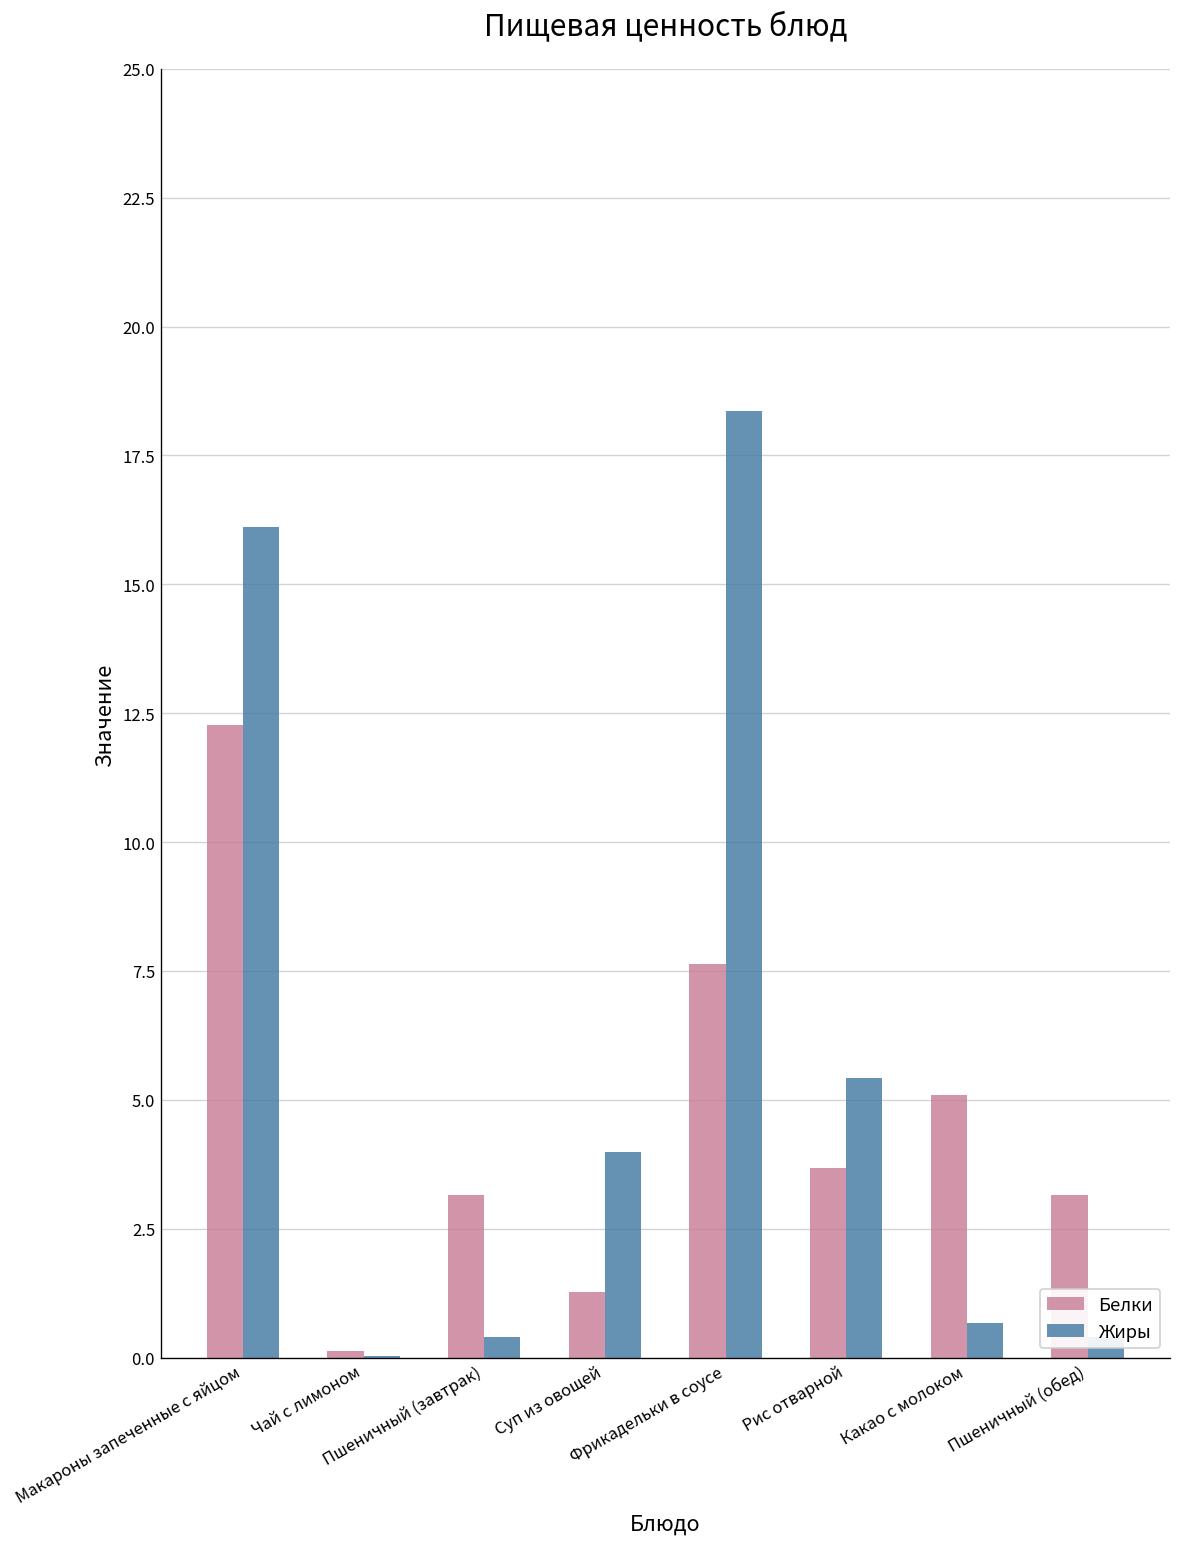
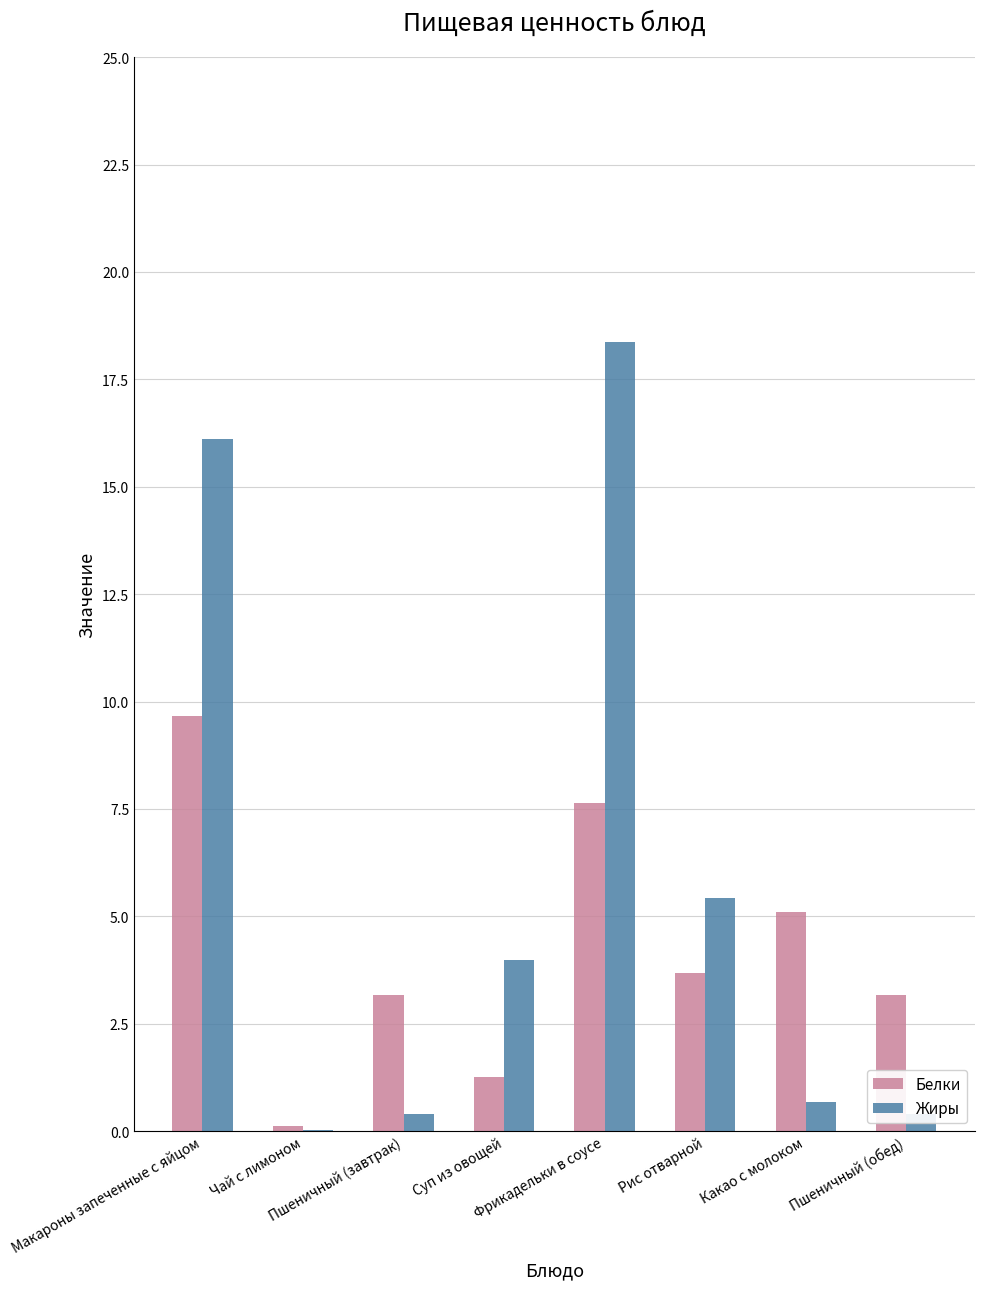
  {
    "Белки": {
-     "Макароны запеченные с яйцом": 12.3,
+     "Макароны запеченные с яйцом": 9.7,
      "Чай с лимоном": 0.1,
      "Пшеничный (завтрак)": 3.2,
      "Суп из овощей": 1.3,
      "Фрикадельки в соусе": 7.6,
      "Рис отварной": 3.7,
      "Какао с молоком": 5.1,
      "Пшеничный (обед)": 3.2
    },
    "Жиры": {
      "Макароны запеченные с яйцом": 16.1,
      "Пшеничный (завтрак)": 0.4,
      "Суп из овощей": 4.0,
      "Фрикадельки в соусе": 18.4,
      "Рис отварной": 5.4,
      "Какао с молоком": 0.7
    }
  }
